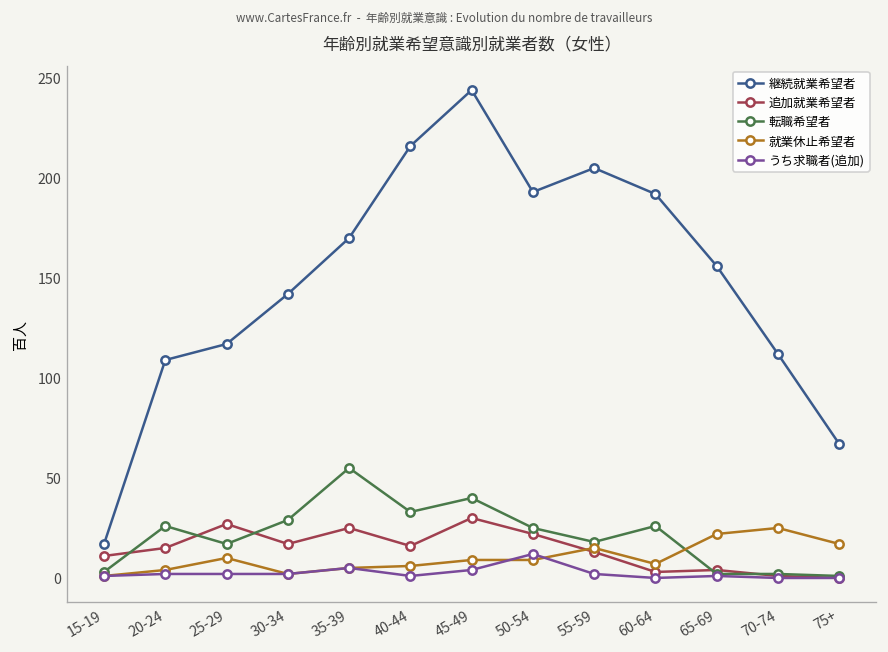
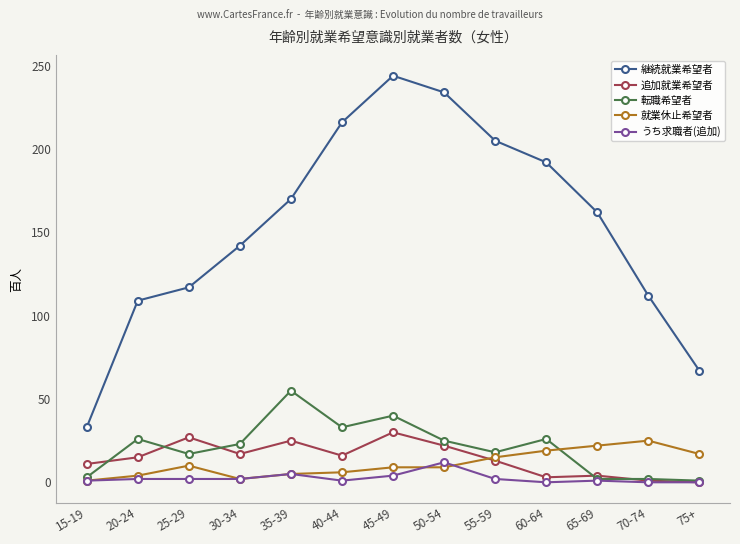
  {
    "継続就業希望者": {
-     "15-19": 17,
+     "15-19": 33,
      "20-24": 109,
      "25-29": 117,
      "30-34": 142,
      "35-39": 170,
      "40-44": 216,
      "45-49": 244,
-     "50-54": 193,
+     "50-54": 234,
      "55-59": 205,
      "60-64": 192,
-     "65-69": 156,
+     "65-69": 162,
      "70-74": 112,
      "75+": 67
    },
    "追加就業希望者": {
      "15-19": 11,
      "20-24": 15,
      "25-29": 27,
      "30-34": 17,
      "35-39": 25,
      "40-44": 16,
      "45-49": 30,
      "50-54": 22,
      "55-59": 13,
      "60-64": 3,
      "65-69": 4
    },
    "転職希望者": {
      "15-19": 3,
      "20-24": 26,
      "25-29": 17,
-     "30-34": 29,
+     "30-34": 23,
      "35-39": 55,
      "40-44": 33,
      "45-49": 40,
      "50-54": 25,
      "55-59": 18,
      "60-64": 26
    },
    "就業休止希望者": {
      "20-24": 4,
      "25-29": 10,
      "40-44": 6,
      "45-49": 9,
      "50-54": 9,
      "55-59": 15,
-     "60-64": 7,
+     "60-64": 19,
      "65-69": 22,
      "70-74": 25,
      "75+": 17
    },
    "うち求職者(追加)": {
      "20-24": 2,
      "25-29": 2,
      "40-44": 1,
      "45-49": 4,
      "50-54": 12,
      "55-59": 2,
      "60-64": 0
    }
  }
